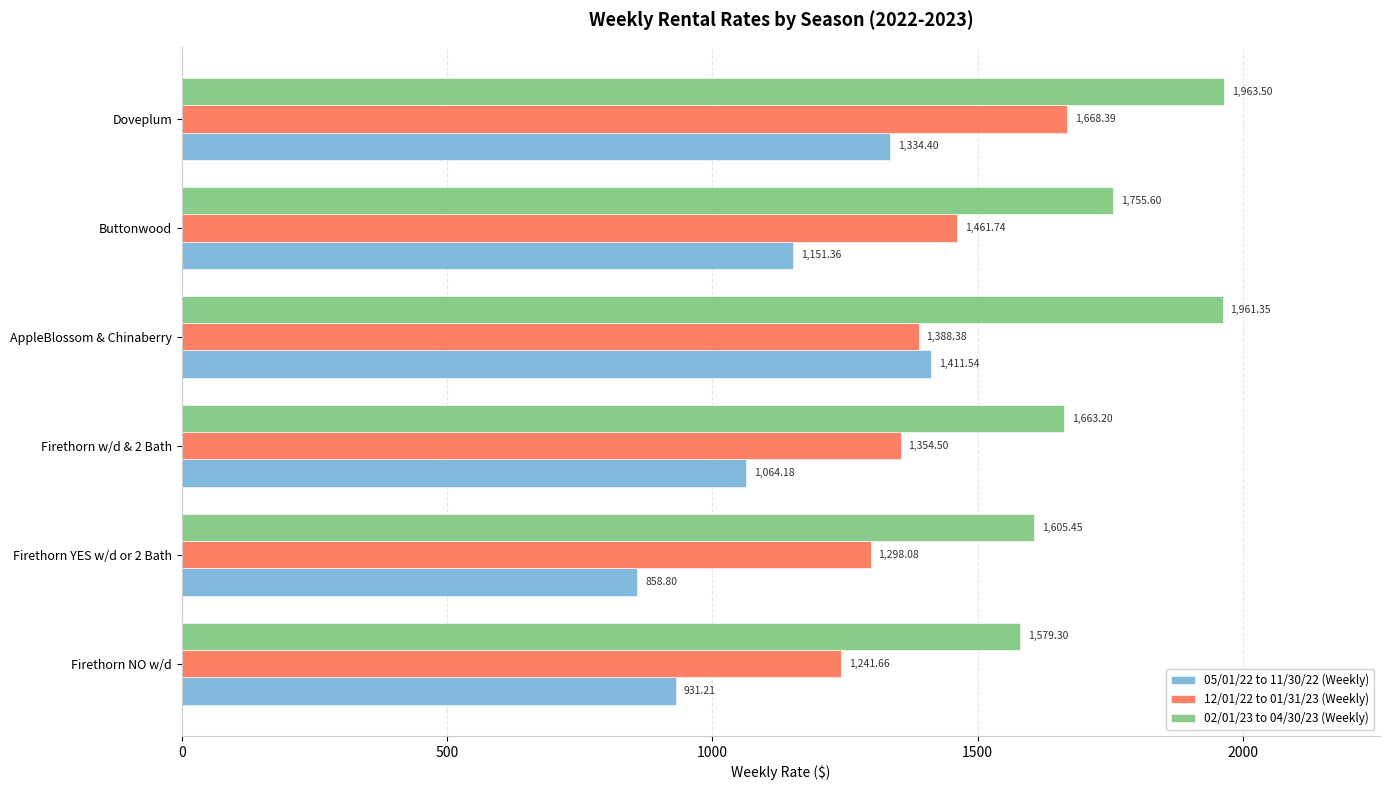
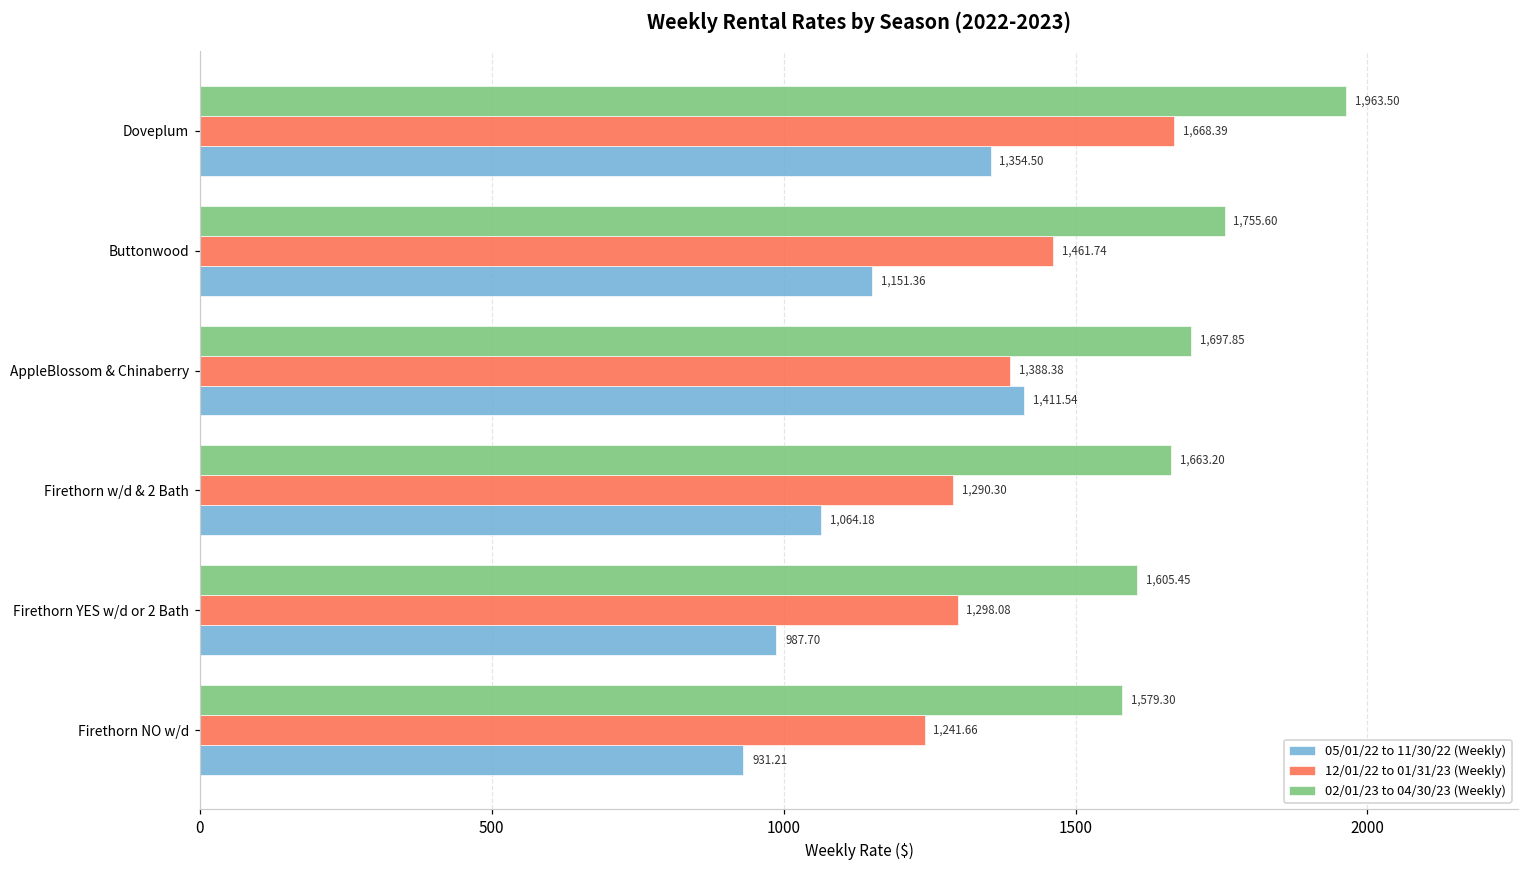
  {
    "05/01/22 to 11/30/22 (Weekly)": {
-     "Doveplum": "1,334.40",
+     "Doveplum": "1,354.50",
      "Buttonwood": "1,151.36",
      "AppleBlossom & Chinaberry": "1,411.54",
      "Firethorn w/d & 2 Bath": "1,064.18",
-     "Firethorn YES w/d or 2 Bath": "858.80",
+     "Firethorn YES w/d or 2 Bath": "987.70",
      "Firethorn NO w/d": "931.21"
    },
    "12/01/22 to 01/31/23 (Weekly)": {
      "Doveplum": "1,668.39",
      "Buttonwood": "1,461.74",
      "AppleBlossom & Chinaberry": "1,388.38",
-     "Firethorn w/d & 2 Bath": "1,354.50",
+     "Firethorn w/d & 2 Bath": "1,290.30",
      "Firethorn YES w/d or 2 Bath": "1,298.08",
      "Firethorn NO w/d": "1,241.66"
    },
    "02/01/23 to 04/30/23 (Weekly)": {
      "Doveplum": "1,963.50",
      "Buttonwood": "1,755.60",
-     "AppleBlossom & Chinaberry": "1,961.35",
+     "AppleBlossom & Chinaberry": "1,697.85",
      "Firethorn w/d & 2 Bath": "1,663.20",
      "Firethorn YES w/d or 2 Bath": "1,605.45",
      "Firethorn NO w/d": "1,579.30"
    }
  }
